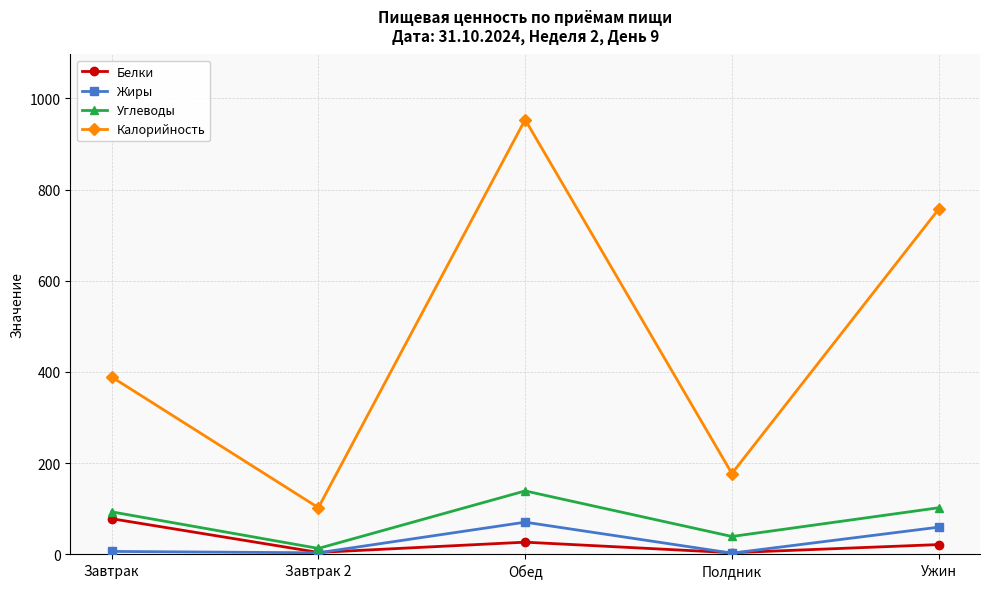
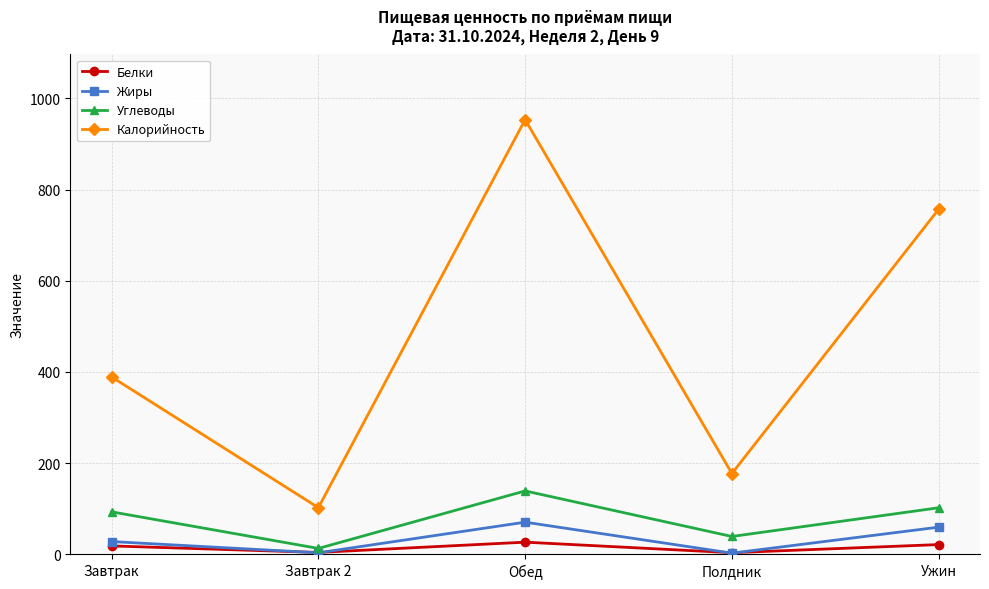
  {
    "Белки": {
-     "Завтрак": 80,
+     "Завтрак": 20,
      "Обед": 30,
      "Ужин": 20
    },
    "Жиры": {
-     "Завтрак": 10,
+     "Завтрак": 30,
      "Обед": 70,
      "Ужин": 60
    },
    "Углеводы": {
      "Завтрак": 90,
      "Завтрак 2": 10,
      "Обед": 140,
      "Полдник": 40,
      "Ужин": 100
    },
    "Калорийность": {
      "Завтрак": 390,
      "Завтрак 2": 100,
      "Обед": 950,
      "Полдник": 180,
      "Ужин": 760
    }
  }
